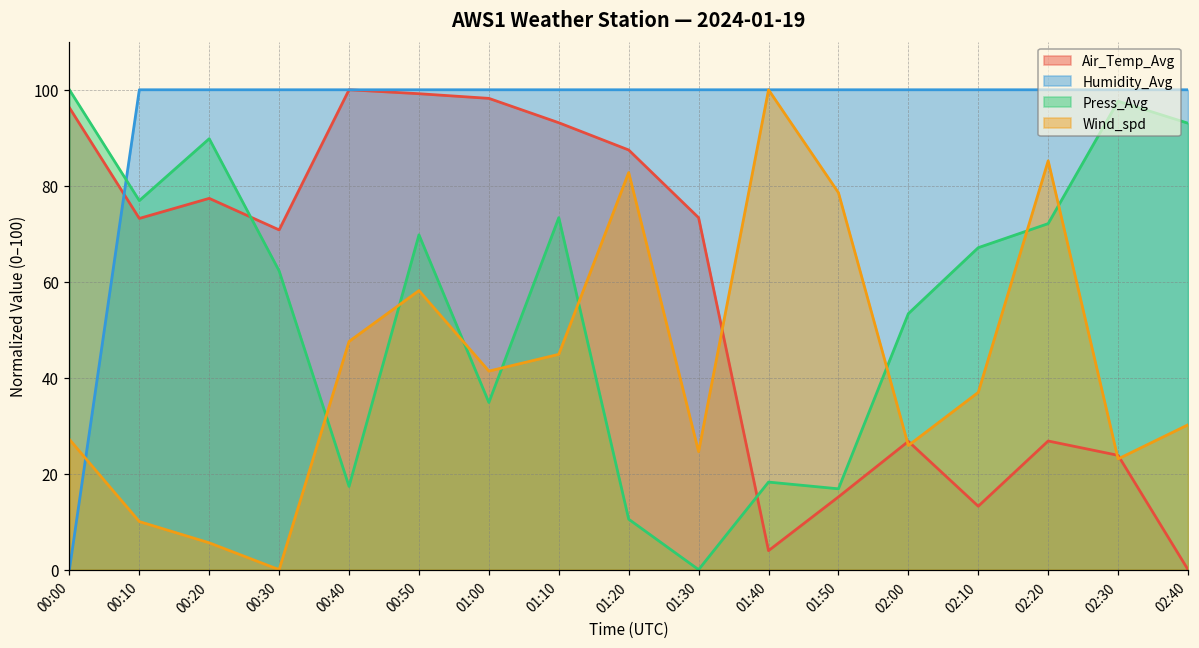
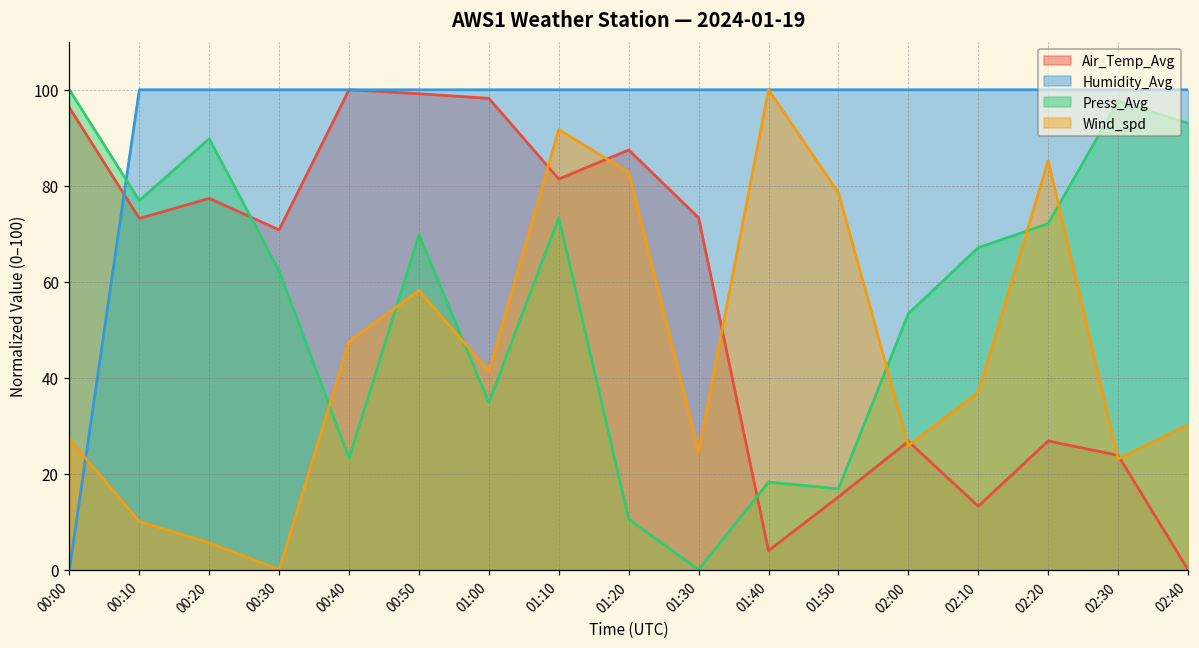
  {
    "Air_Temp_Avg": {
      "00:00": 96,
      "00:10": 73,
      "00:20": 77,
      "00:30": 71,
      "00:50": 99,
      "01:00": 98,
-     "01:10": 93,
+     "01:10": 81,
      "01:20": 87,
      "01:30": 73,
      "01:40": 4,
      "01:50": 15,
      "02:00": 27,
      "02:10": 13,
      "02:20": 27,
      "02:30": 24,
      "02:40": 0
    },
    "Humidity_Avg": {
      "00:00": 0,
      "00:10": 100,
      "00:20": 100,
      "00:30": 100,
      "00:50": 100,
      "01:00": 100,
      "01:10": 100,
      "01:20": 100,
      "01:30": 100,
      "01:50": 100,
      "02:00": 100,
      "02:10": 100,
      "02:40": 100
    },
    "Press_Avg": {
      "00:00": 100,
      "00:10": 77,
      "00:20": 90,
      "00:30": 62,
-     "00:40": 17,
+     "00:40": 23,
      "00:50": 70,
      "01:00": 35,
      "01:10": 73,
      "01:20": 11,
      "01:30": 0,
      "01:40": 18,
      "01:50": 17,
      "02:00": 53,
      "02:10": 67,
      "02:20": 72,
      "02:40": 93
    },
    "Wind_spd": {
      "00:00": 27,
      "00:10": 10,
      "00:20": 6,
      "00:30": 0,
      "00:40": 48,
      "00:50": 58,
      "01:00": 41,
-     "01:10": 45,
+     "01:10": 92,
      "01:20": 83,
      "01:30": 25,
      "01:50": 79,
      "02:00": 26,
      "02:10": 37,
      "02:20": 85,
      "02:30": 23,
      "02:40": 30
    }
  }
